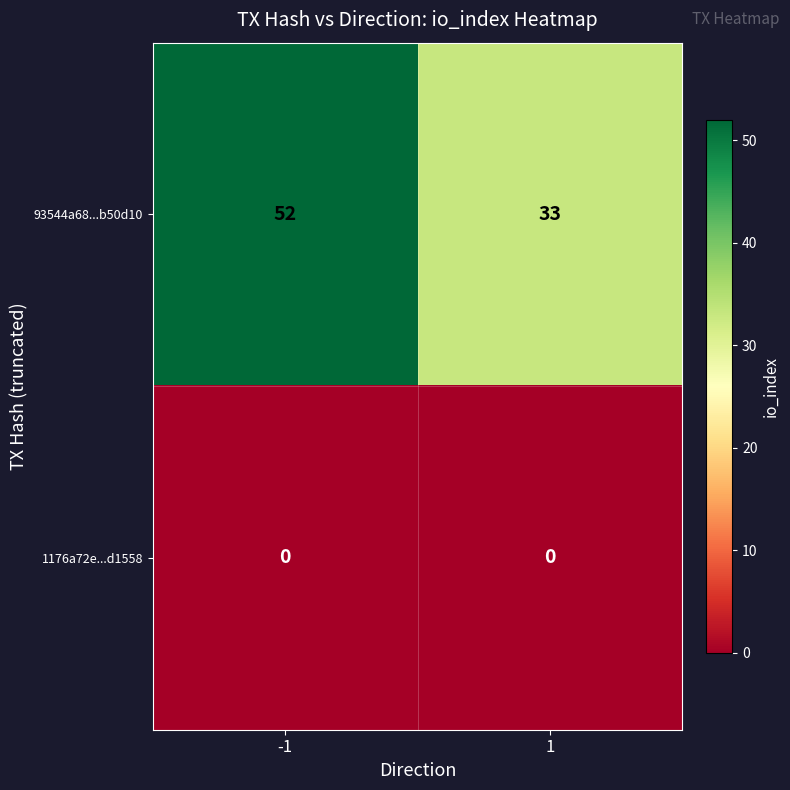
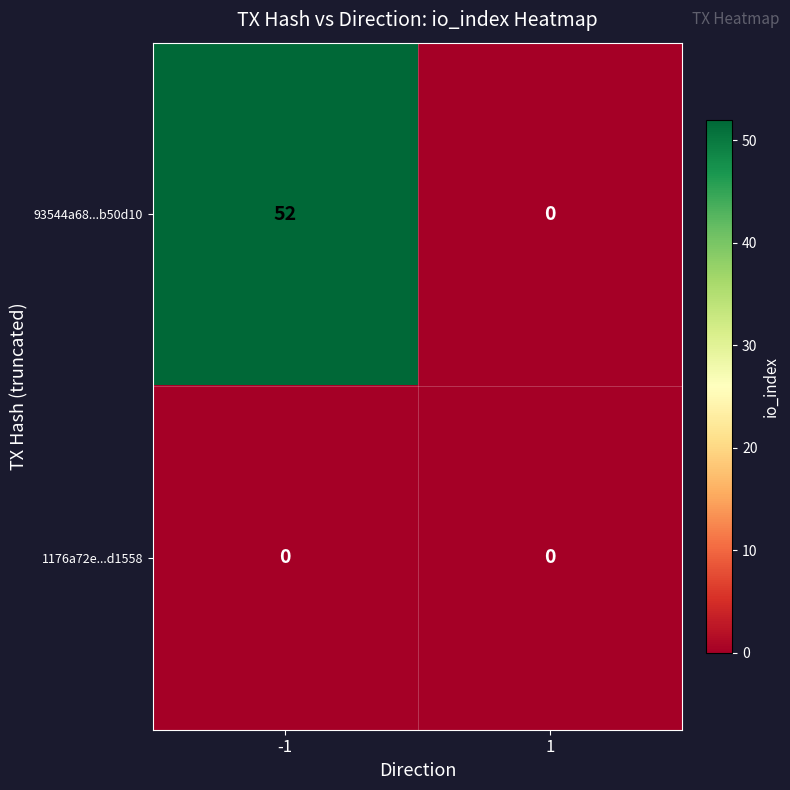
  {
    "93544a68...b50d10": {
      "-1": 52,
-     "1": 33
+     "1": 0
    },
    "1176a72e...d1558": {
      "-1": 0,
      "1": 0
    }
  }
